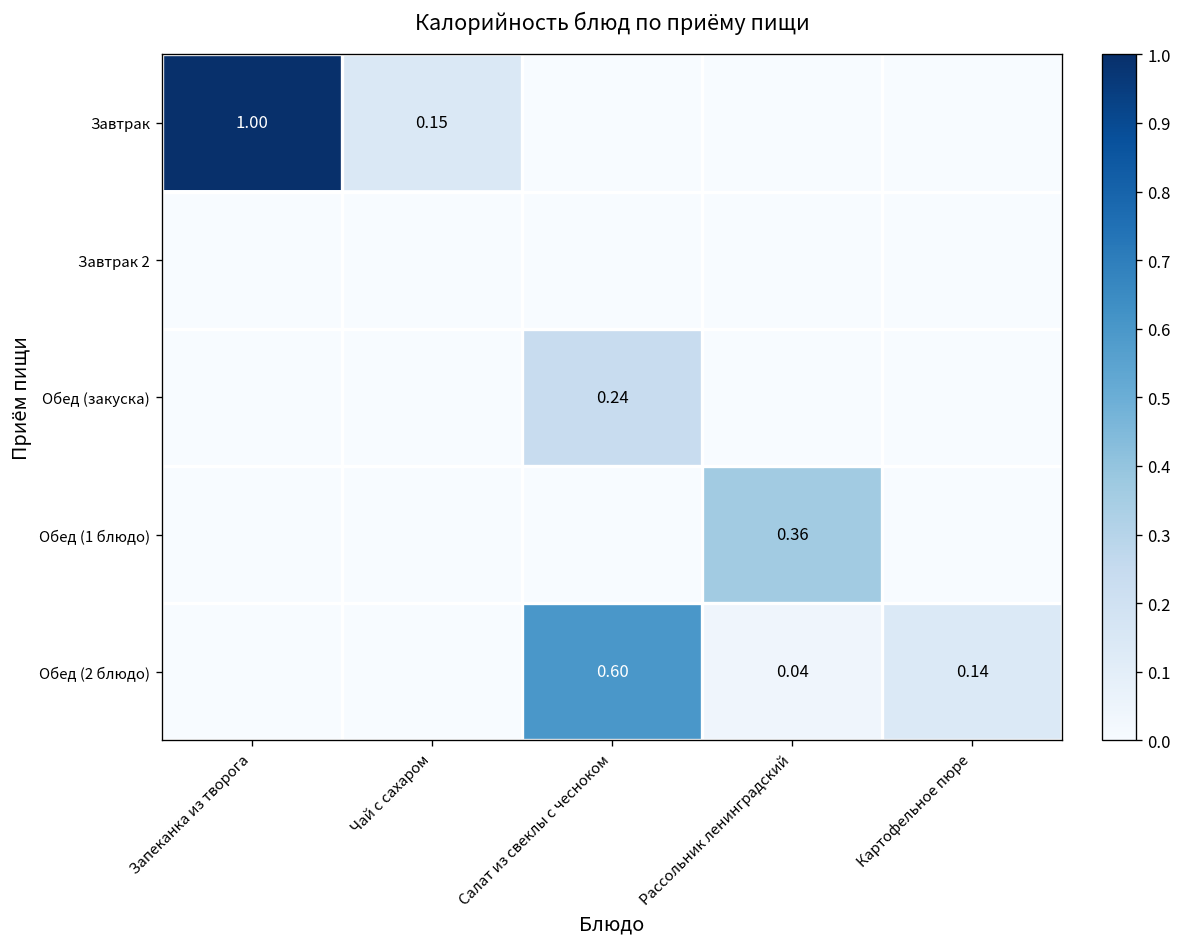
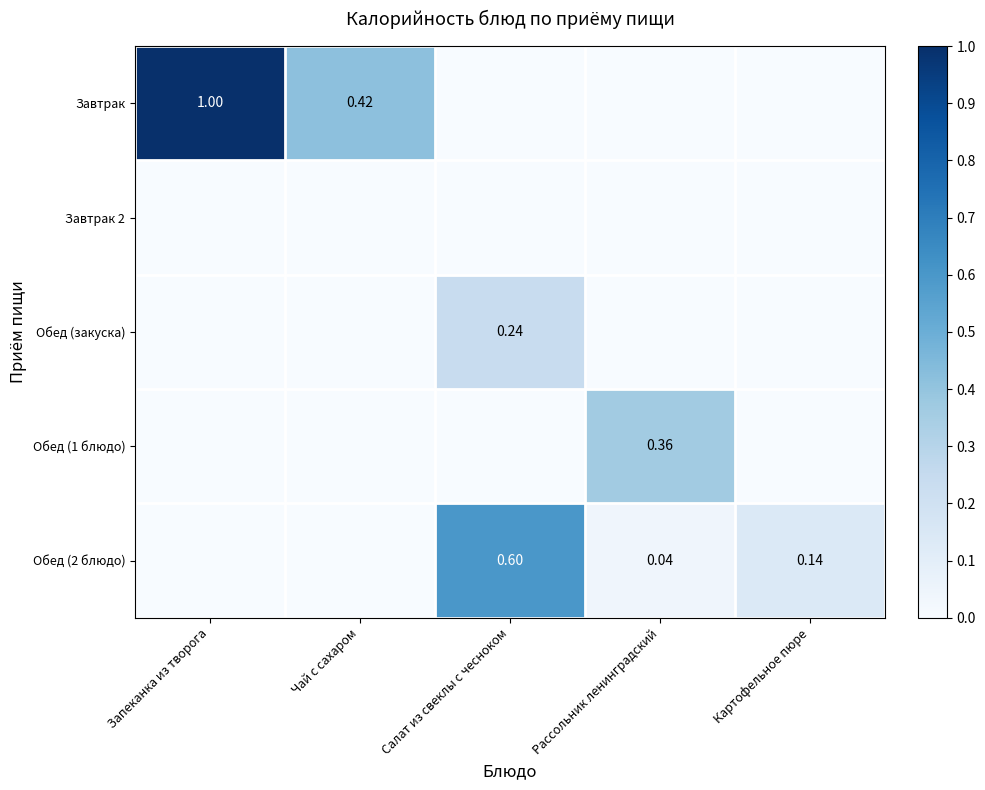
  {
    "Завтрак": {
      "Запеканка из творога": 1.00,
-     "Чай с сахаром": 0.15
+     "Чай с сахаром": 0.42
    },
    "Обед (закуска)": {
      "Салат из свеклы с чесноком": 0.24
    },
    "Обед (1 блюдо)": {
      "Рассольник ленинградский": 0.36
    },
    "Обед (2 блюдо)": {
      "Салат из свеклы с чесноком": 0.60,
      "Рассольник ленинградский": 0.04,
      "Картофельное пюре": 0.14
    }
  }
